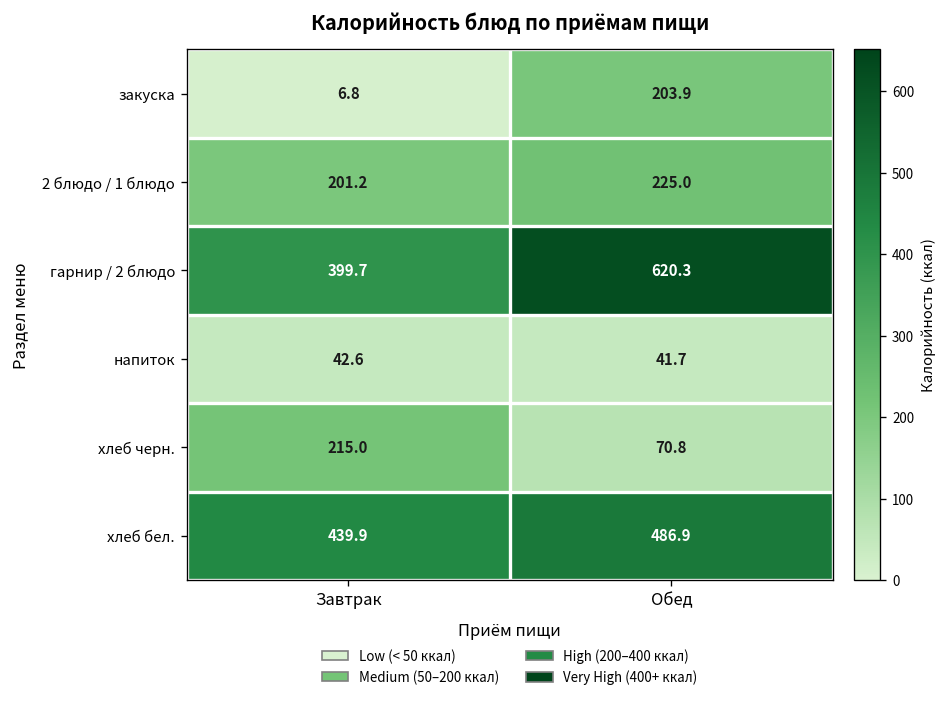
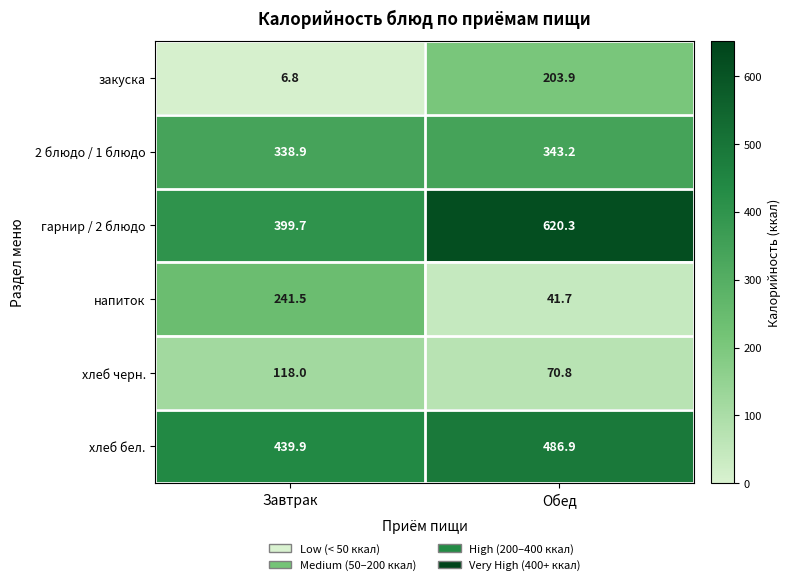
  {
    "закуска": {
      "Завтрак": 6.8,
      "Обед": 203.9
    },
    "2 блюдо / 1 блюдо": {
-     "Завтрак": 201.2,
-     "Обед": 225.0
+     "Завтрак": 338.9,
+     "Обед": 343.2
    },
    "гарнир / 2 блюдо": {
      "Завтрак": 399.7,
      "Обед": 620.3
    },
    "напиток": {
-     "Завтрак": 42.6,
+     "Завтрак": 241.5,
      "Обед": 41.7
    },
    "хлеб черн.": {
-     "Завтрак": 215.0,
+     "Завтрак": 118.0,
      "Обед": 70.8
    },
    "хлеб бел.": {
      "Завтрак": 439.9,
      "Обед": 486.9
    }
  }
